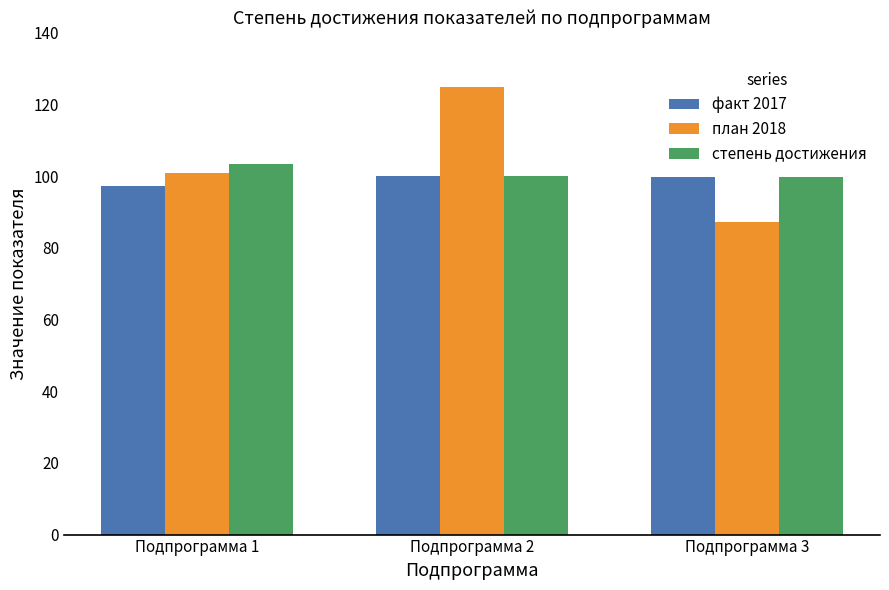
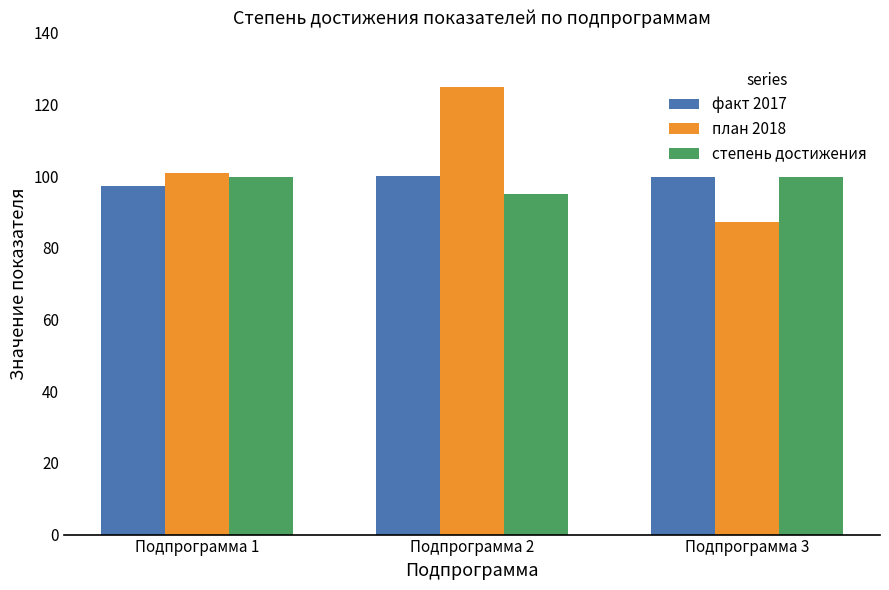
  {
    "факт 2017": {
      "Подпрограмма 1": 97,
      "Подпрограмма 2": 100,
      "Подпрограмма 3": 100
    },
    "план 2018": {
      "Подпрограмма 1": 101,
      "Подпрограмма 2": 125,
      "Подпрограмма 3": 87
    },
    "степень достижения": {
-     "Подпрограмма 1": 103,
-     "Подпрограмма 2": 100,
+     "Подпрограмма 1": 100,
+     "Подпрограмма 2": 95,
      "Подпрограмма 3": 100
    }
  }
